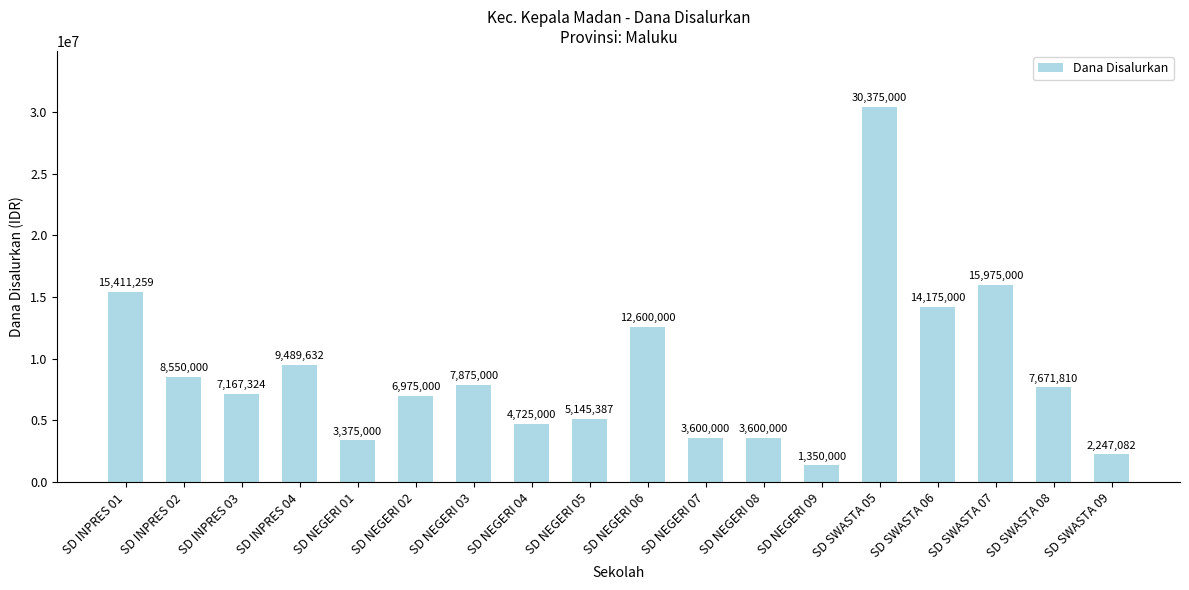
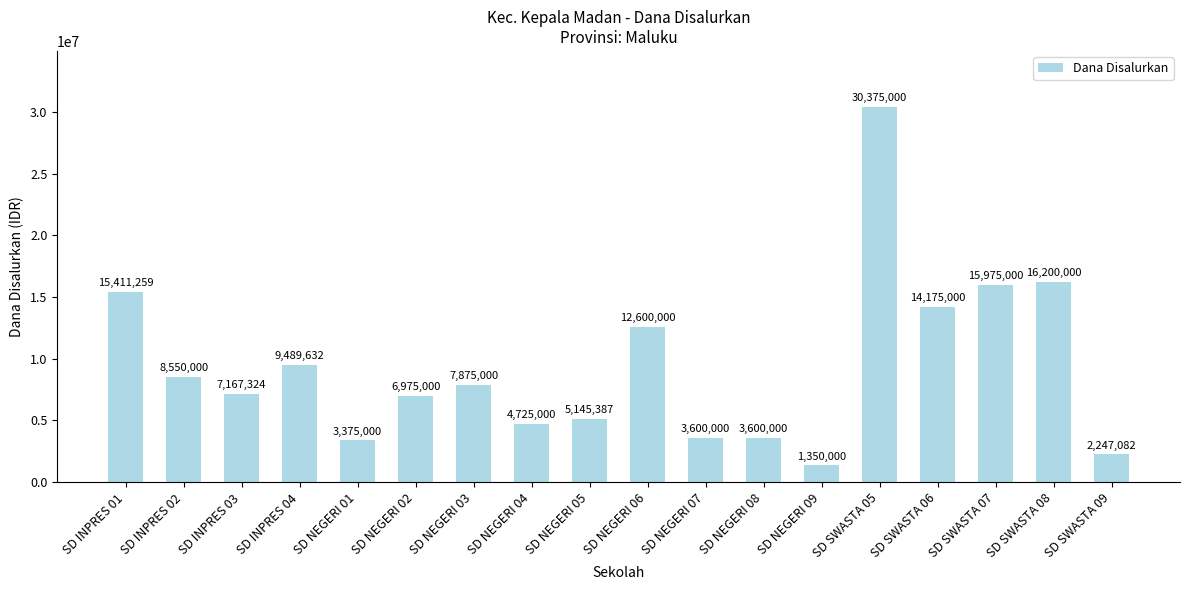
  {
    "SD INPRES 01": "15,411,259",
    "SD INPRES 02": "8,550,000",
    "SD INPRES 03": "7,167,324",
    "SD INPRES 04": "9,489,632",
    "SD NEGERI 01": "3,375,000",
    "SD NEGERI 02": "6,975,000",
    "SD NEGERI 03": "7,875,000",
    "SD NEGERI 04": "4,725,000",
    "SD NEGERI 05": "5,145,387",
    "SD NEGERI 06": "12,600,000",
    "SD NEGERI 07": "3,600,000",
    "SD NEGERI 08": "3,600,000",
    "SD NEGERI 09": "1,350,000",
    "SD SWASTA 05": "30,375,000",
    "SD SWASTA 06": "14,175,000",
    "SD SWASTA 07": "15,975,000",
-   "SD SWASTA 08": "7,671,810",
+   "SD SWASTA 08": "16,200,000",
    "SD SWASTA 09": "2,247,082"
  }
